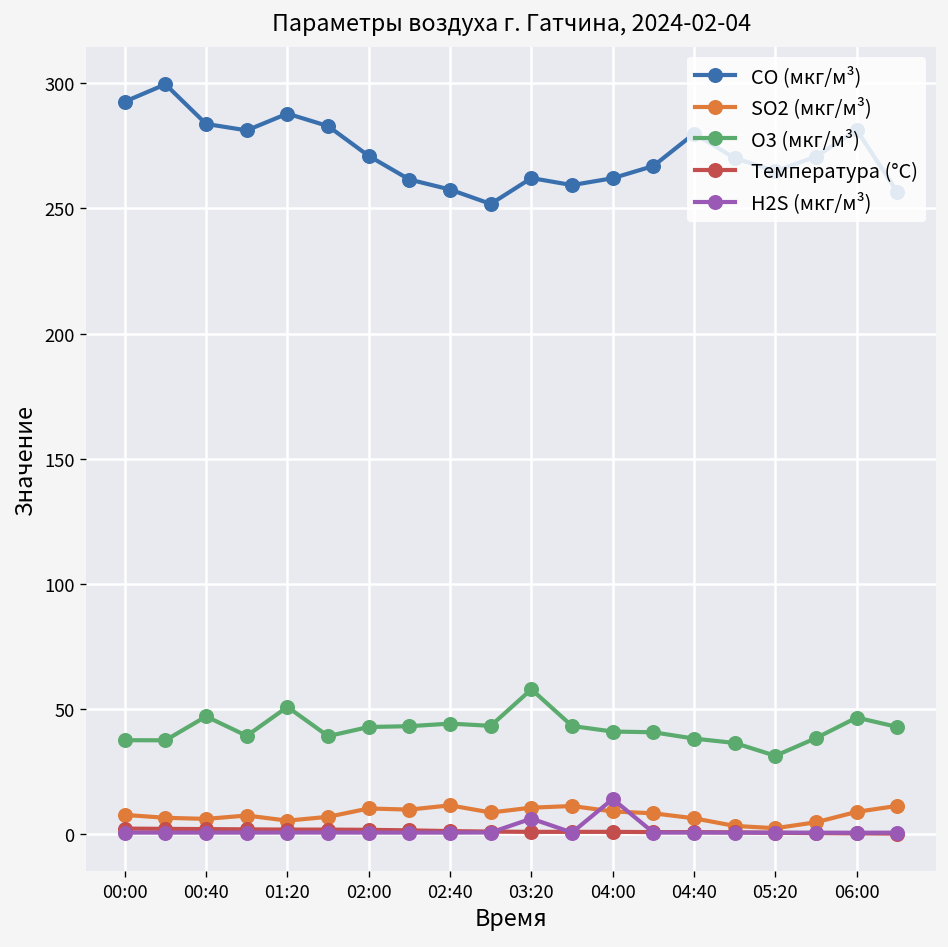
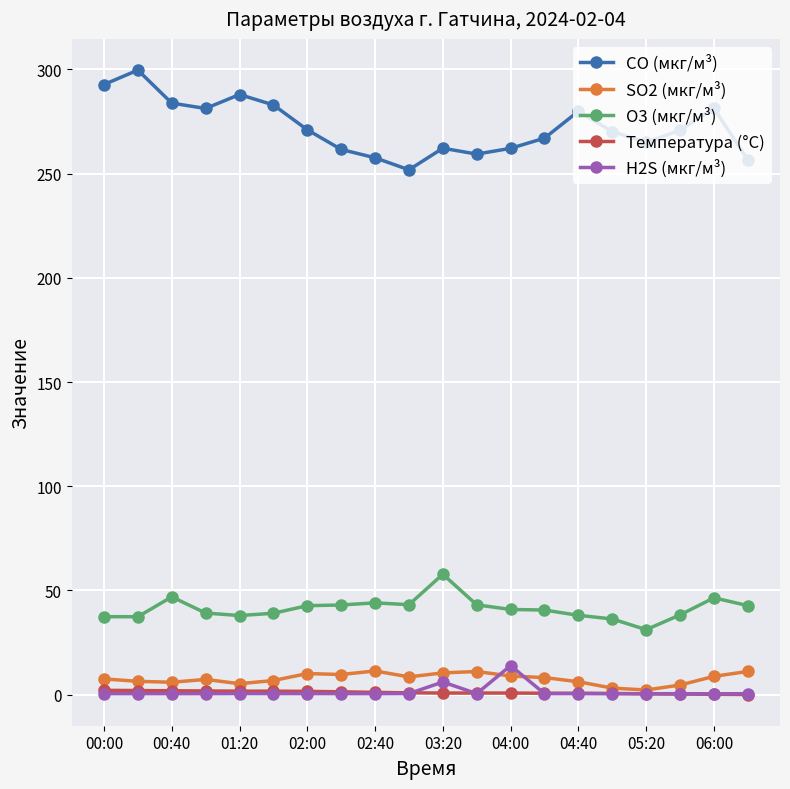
  {
    "CO (мкг/м³)": {
      "00:00": 293,
      "00:40": 284,
      "01:20": 288,
      "02:00": 271,
      "02:40": 258,
      "03:20": 262,
      "04:00": 262
    },
    "O3 (мкг/м³)": {
      "00:00": 37,
      "00:40": 47,
-     "01:20": 51,
+     "01:20": 38,
      "02:00": 43,
      "02:40": 44,
      "03:20": 58,
      "04:00": 41,
      "04:40": 38,
      "05:20": 31,
      "06:00": 46
    },
    "H2S (мкг/м³)": {
      "00:00": 1,
      "00:40": 1,
      "03:20": 6,
      "04:00": 14
    }
  }
